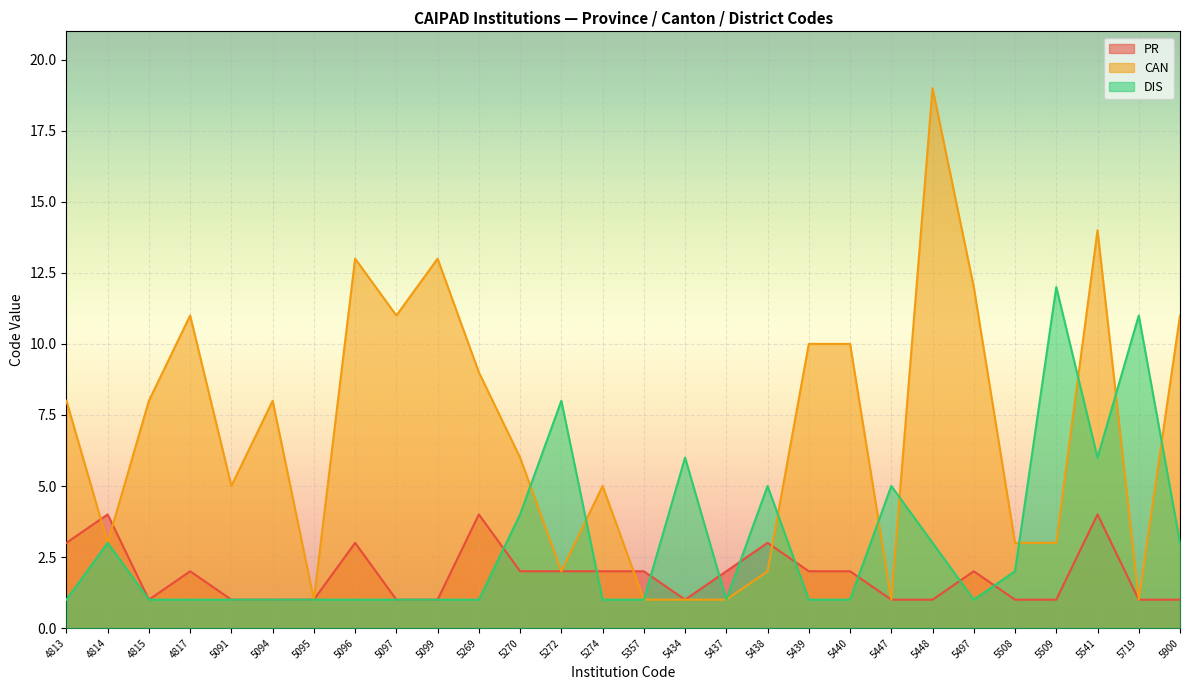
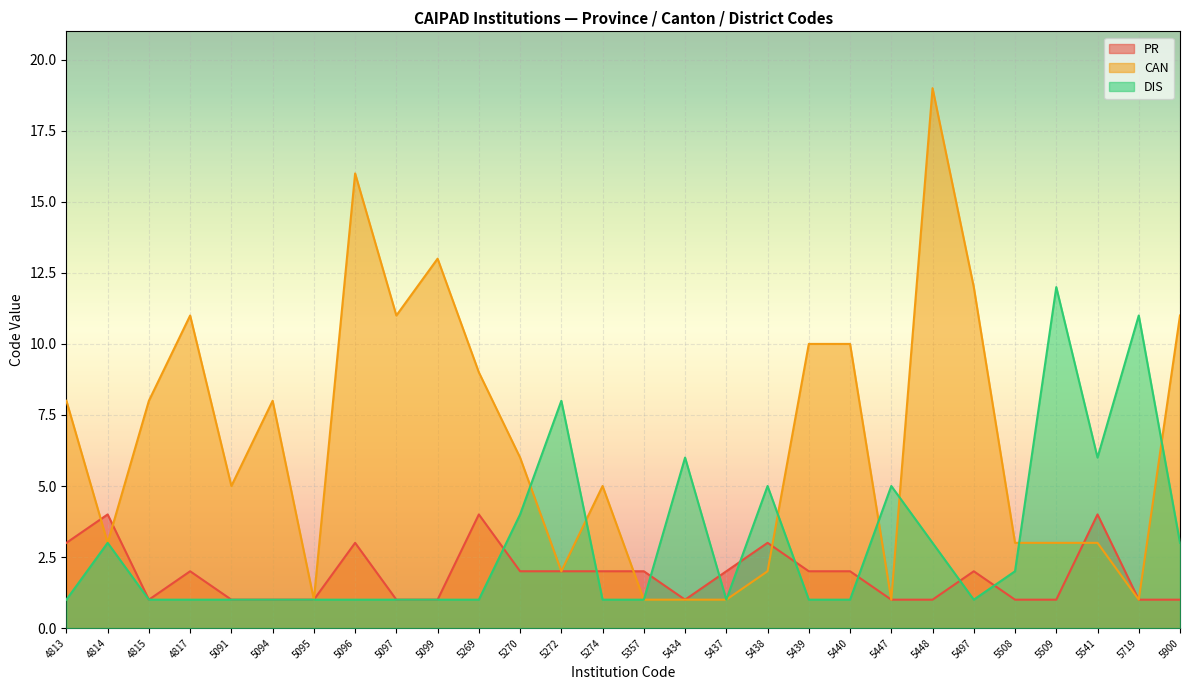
  {
    "PR": {
      "4813": 3,
      "4814": 4,
      "4817": 2,
      "5096": 3,
      "5269": 4,
      "5270": 2,
      "5274": 2,
      "5357": 2,
      "5437": 2,
      "5438": 3,
      "5439": 2,
      "5440": 2,
      "5448": 1,
      "5497": 2,
      "5508": 1,
      "5509": 1,
      "5541": 4,
      "5900": 1
    },
    "CAN": {
      "4813": 8,
      "4815": 8,
      "4817": 11,
      "5091": 5,
      "5094": 8,
-     "5096": 13,
+     "5096": 16,
      "5097": 11,
      "5099": 13,
      "5269": 9,
      "5270": 6,
      "5274": 5,
      "5438": 2,
      "5439": 10,
      "5440": 10,
      "5448": 19,
      "5497": 12,
      "5508": 3,
      "5509": 3,
-     "5541": 14,
+     "5541": 3,
      "5900": 11
    },
    "DIS": {
      "4813": 1,
      "4817": 1,
      "5096": 1,
      "5269": 1,
      "5270": 4,
      "5272": 8,
      "5274": 1,
      "5434": 6,
      "5438": 5,
      "5439": 1,
      "5440": 1,
      "5447": 5,
      "5448": 3,
      "5497": 1,
      "5508": 2,
      "5509": 12,
      "5541": 6,
      "5719": 11,
      "5900": 3
    }
  }
